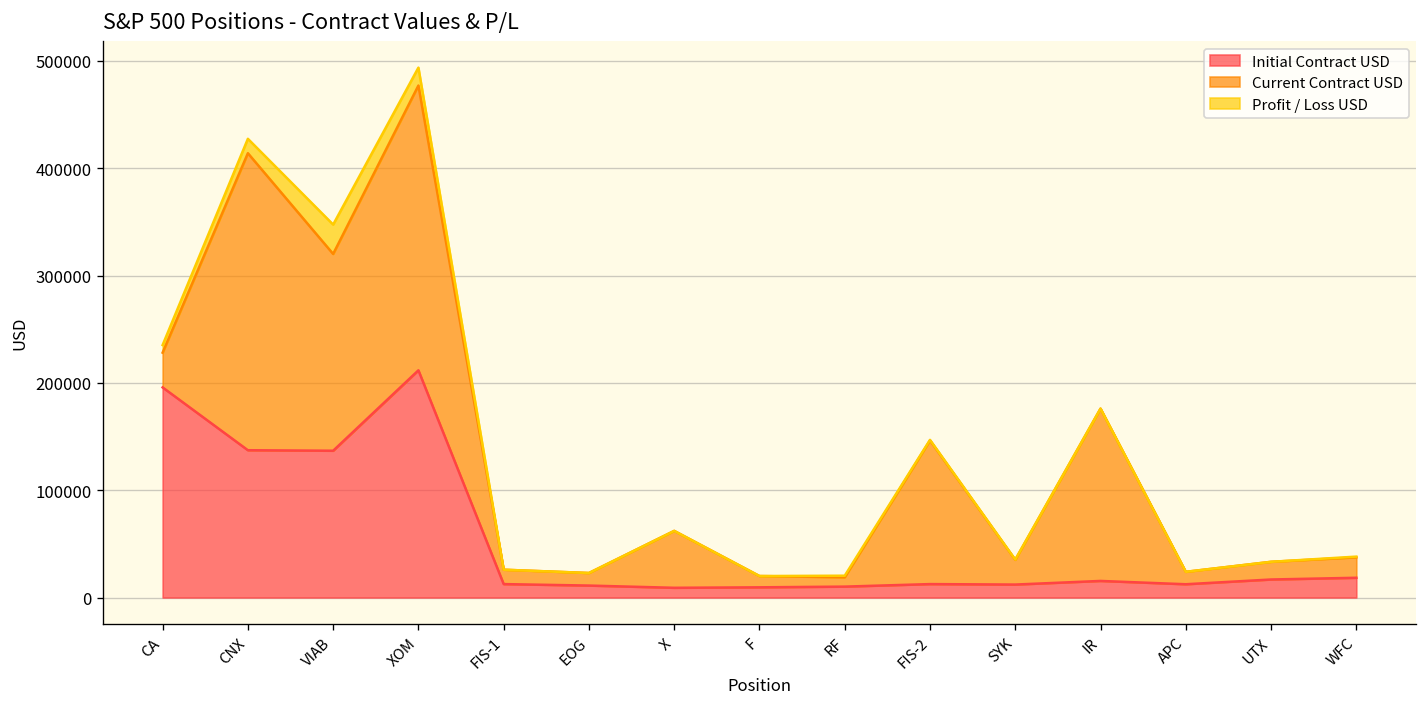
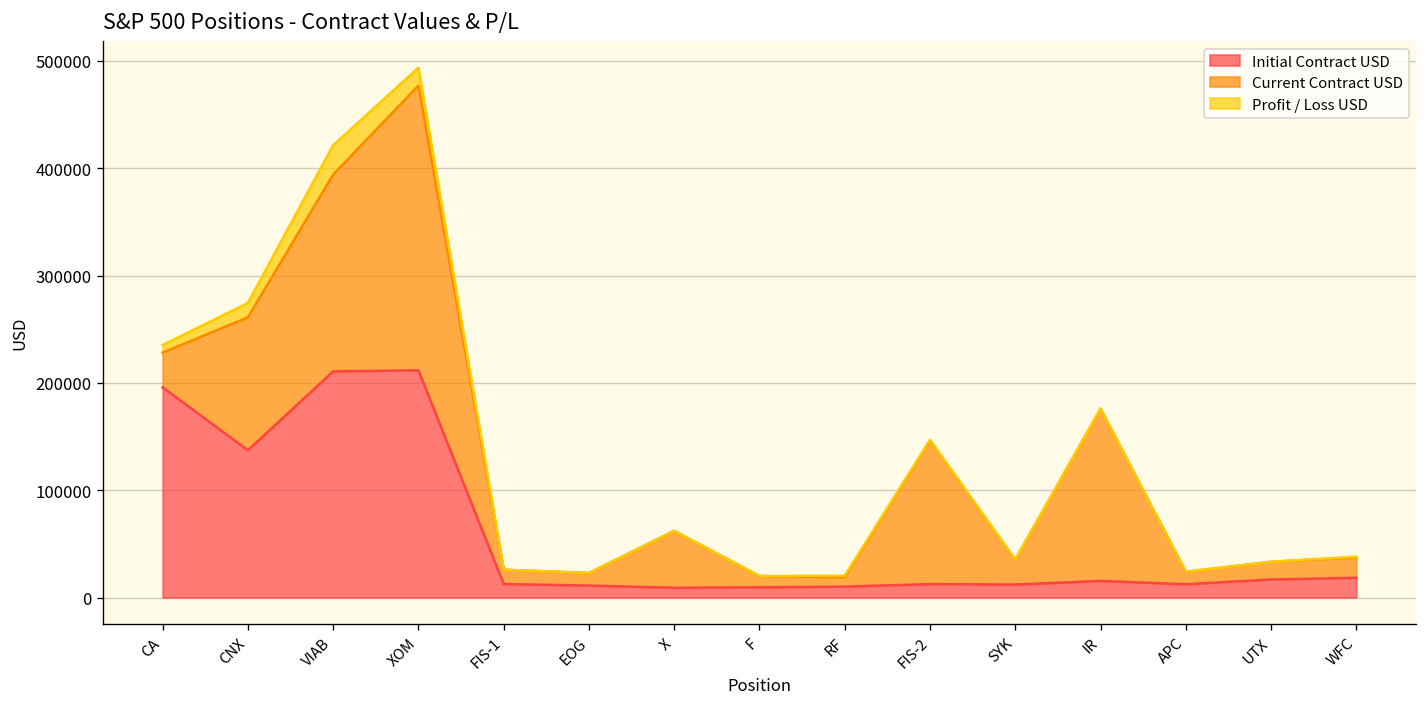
  {
    "Initial Contract USD": {
      "CA": 200000,
      "CNX": 140000,
-     "VIAB": 140000,
+     "VIAB": 210000,
      "XOM": 210000,
      "FIS-1": 10000,
      "EOG": 10000,
      "X": 10000,
      "F": 10000,
      "RF": 10000,
      "FIS-2": 10000,
      "SYK": 10000,
      "IR": 20000,
      "APC": 10000,
      "UTX": 20000,
      "WFC": 20000
    },
    "Current Contract USD": {
      "CA": 30000,
-     "CNX": 280000,
+     "CNX": 120000,
      "VIAB": 180000,
      "XOM": 270000
    },
    "Profit / Loss USD": {
      "CA": 10000,
      "CNX": 10000,
      "VIAB": 30000,
      "XOM": 20000
    }
  }
